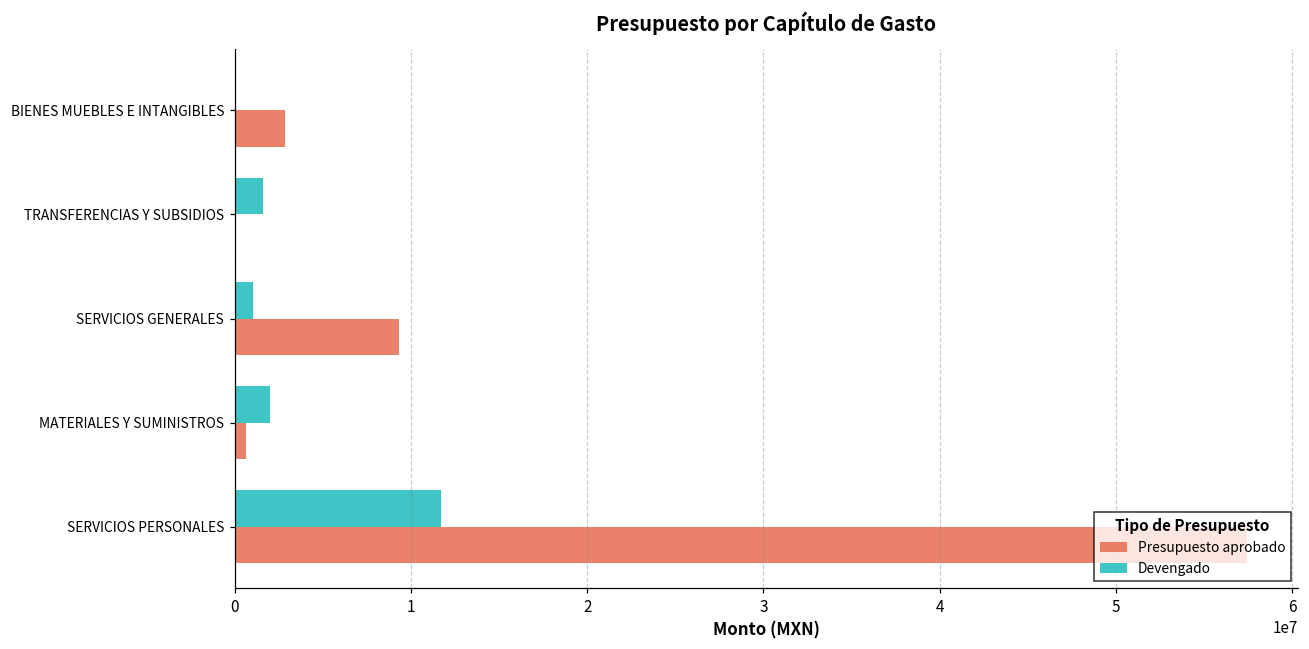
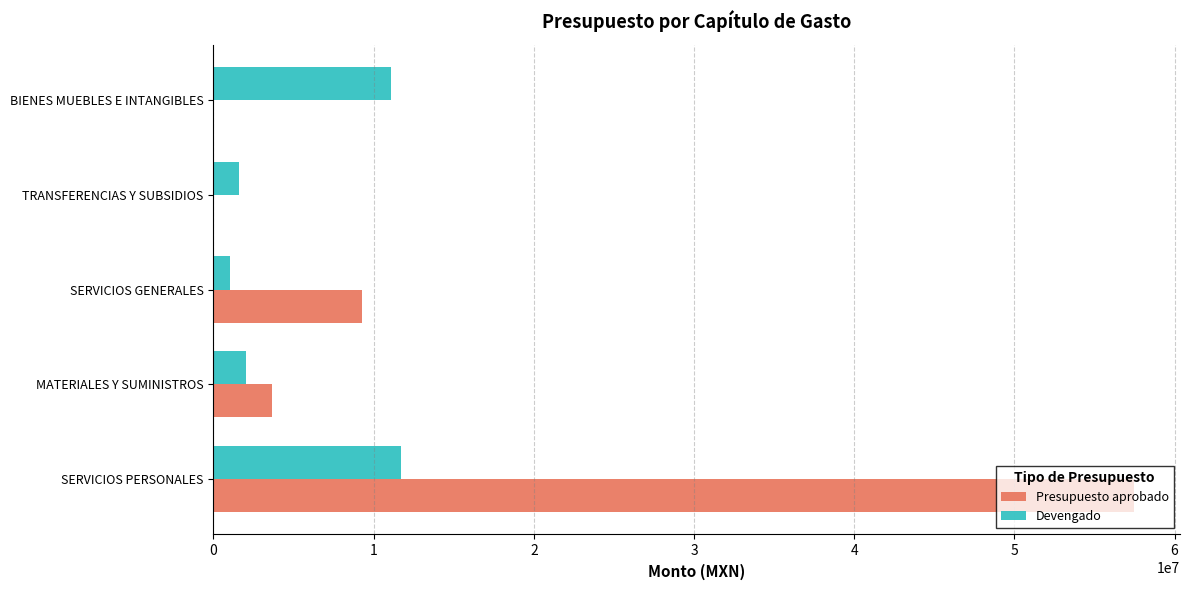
  {
    "Presupuesto aprobado": {
-     "BIENES MUEBLES E INTANGIBLES": 2800000,
+     "BIENES MUEBLES E INTANGIBLES": 0,
      "TRANSFERENCIAS Y SUBSIDIOS": 0,
      "SERVICIOS GENERALES": 9300000,
-     "MATERIALES Y SUMINISTROS": 600000
+     "MATERIALES Y SUMINISTROS": 3700000
    },
    "Devengado": {
-     "BIENES MUEBLES E INTANGIBLES": 0,
+     "BIENES MUEBLES E INTANGIBLES": 11100000,
      "TRANSFERENCIAS Y SUBSIDIOS": 1600000,
      "SERVICIOS GENERALES": 1100000,
      "MATERIALES Y SUMINISTROS": 2000000,
      "SERVICIOS PERSONALES": 11700000
    }
  }
